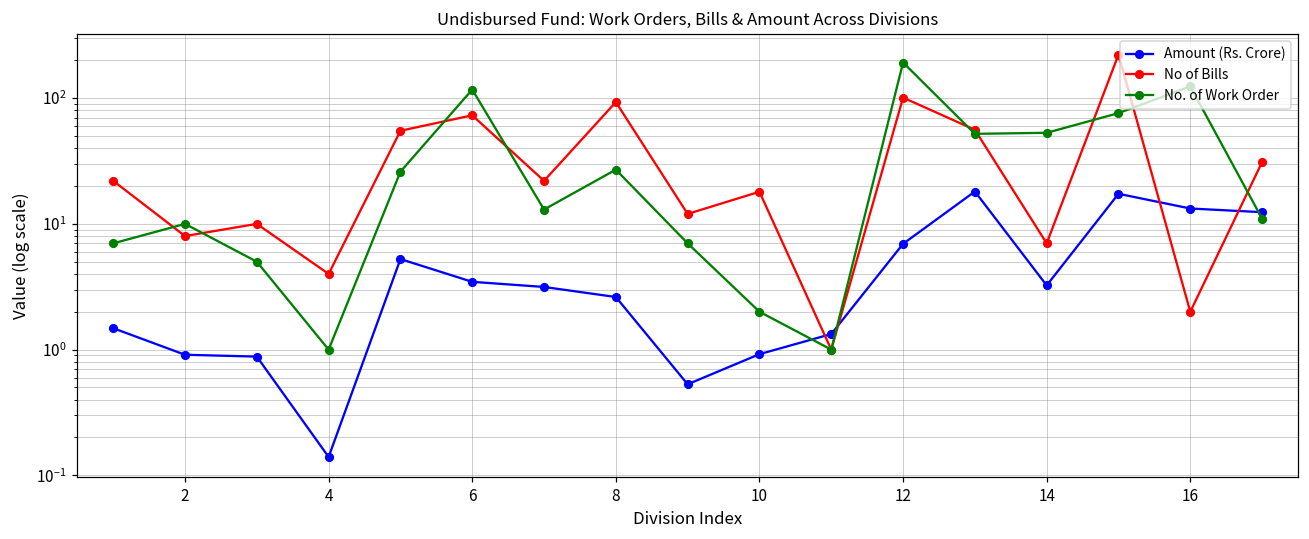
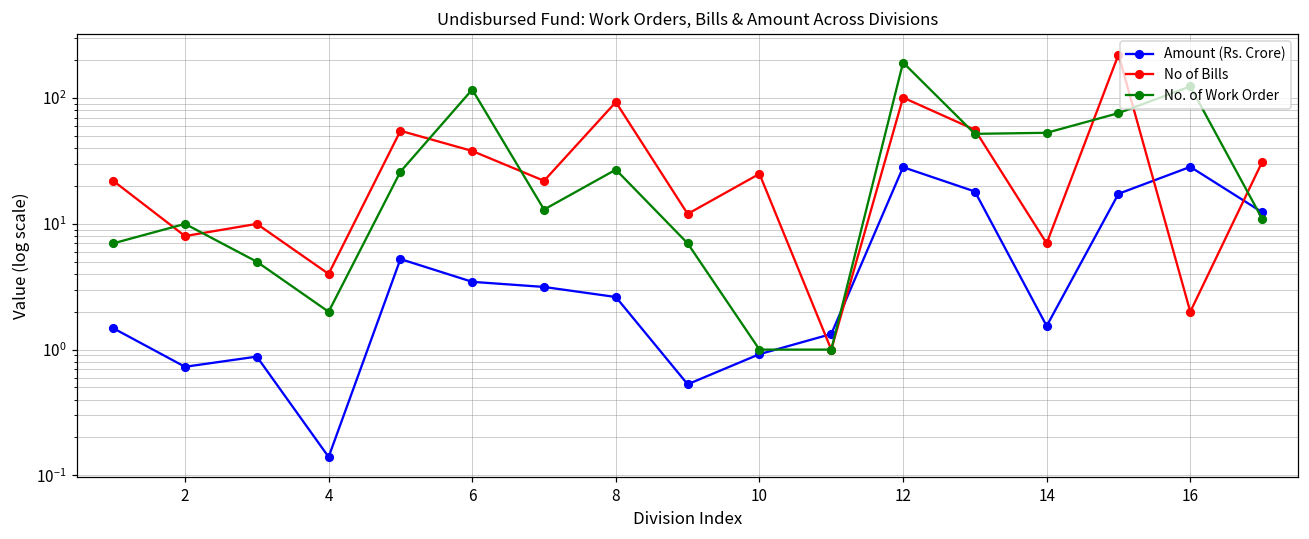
  {
    "Amount (Rs. Crore)": {
-     "2": 0.9,
+     "2": 0.7,
      "4": 0.14,
      "6": 3.5,
      "8": 2.6,
      "10": 0.9,
-     "12": 7,
-     "14": 3.2,
-     "16": 13
+     "12": 28,
+     "14": 1.5,
+     "16": 28
    },
    "No of Bills": {
      "2": 8,
      "4": 4,
-     "6": 70,
+     "6": 38,
      "8": 90,
-     "10": 18,
+     "10": 25,
      "12": 100,
      "14": 7,
      "16": 2
    },
    "No. of Work Order": {
      "2": 10,
-     "4": 1,
+     "4": 2,
      "6": 120,
      "8": 27,
-     "10": 2,
+     "10": 1,
      "12": 190,
      "14": 50
    }
  }
